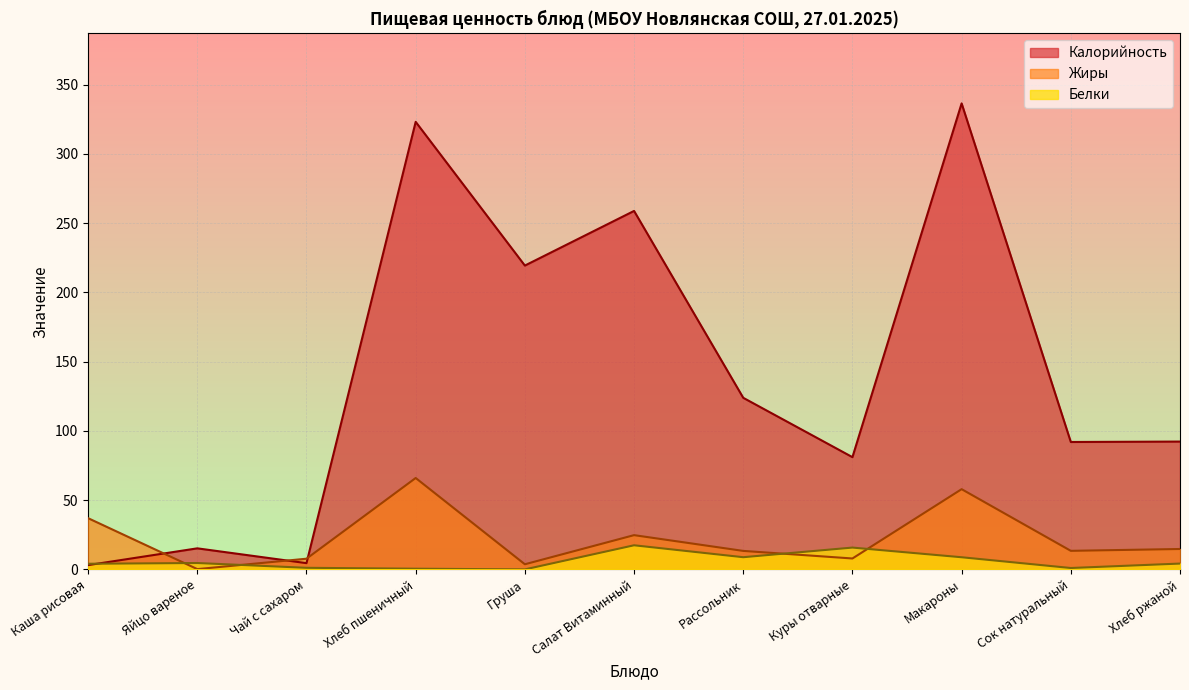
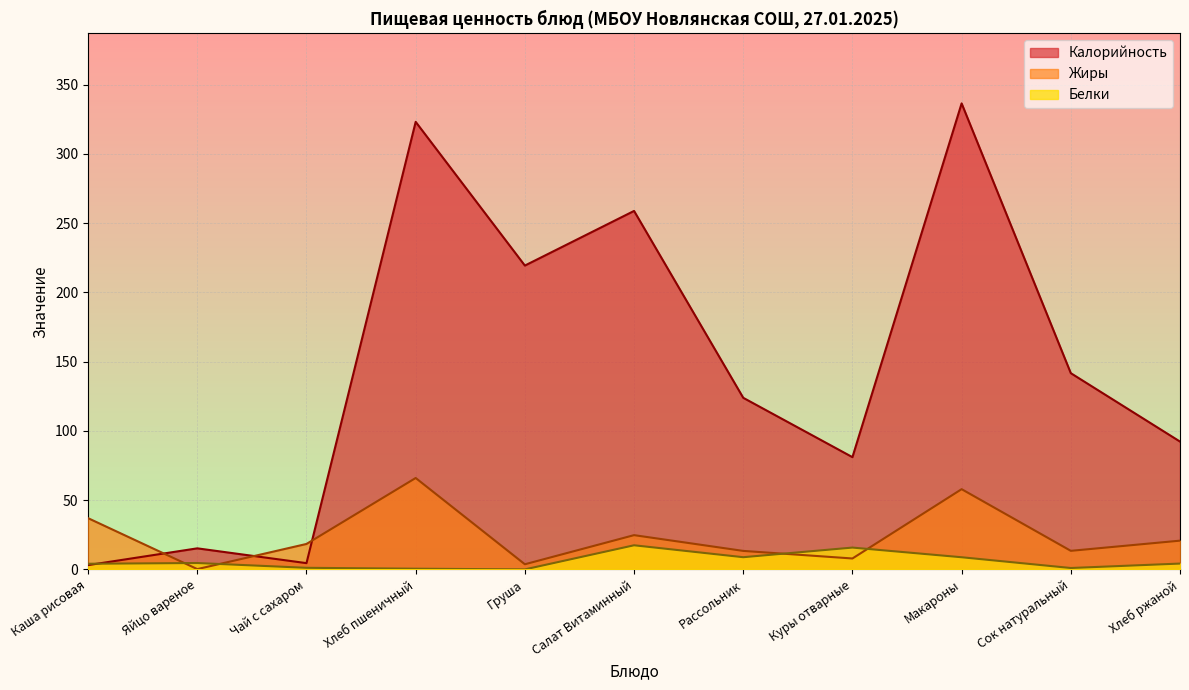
  {
    "Калорийность": {
      "Яйцо вареное": 15,
      "Чай с сахаром": 5,
      "Хлеб пшеничный": 323,
      "Груша": 219,
      "Салат Витаминный": 259,
      "Рассольник": 124,
      "Куры отварные": 81,
      "Макароны": 337,
-     "Сок натуральный": 92,
+     "Сок натуральный": 142,
      "Хлеб ржаной": 92
    },
    "Жиры": {
      "Каша рисовая": 37,
      "Яйцо вареное": 0,
-     "Чай с сахаром": 8,
+     "Чай с сахаром": 18,
      "Хлеб пшеничный": 66,
      "Груша": 4,
      "Салат Витаминный": 25,
      "Рассольник": 13,
      "Куры отварные": 8,
      "Макароны": 58,
      "Сок натуральный": 13,
-     "Хлеб ржаной": 15
+     "Хлеб ржаной": 21
    },
    "Белки": {
      "Яйцо вареное": 5,
      "Чай с сахаром": 1,
      "Хлеб пшеничный": 1,
      "Груша": 0,
      "Салат Витаминный": 17,
      "Рассольник": 9,
      "Куры отварные": 16,
      "Макароны": 9,
      "Сок натуральный": 1,
      "Хлеб ржаной": 4
    }
  }
